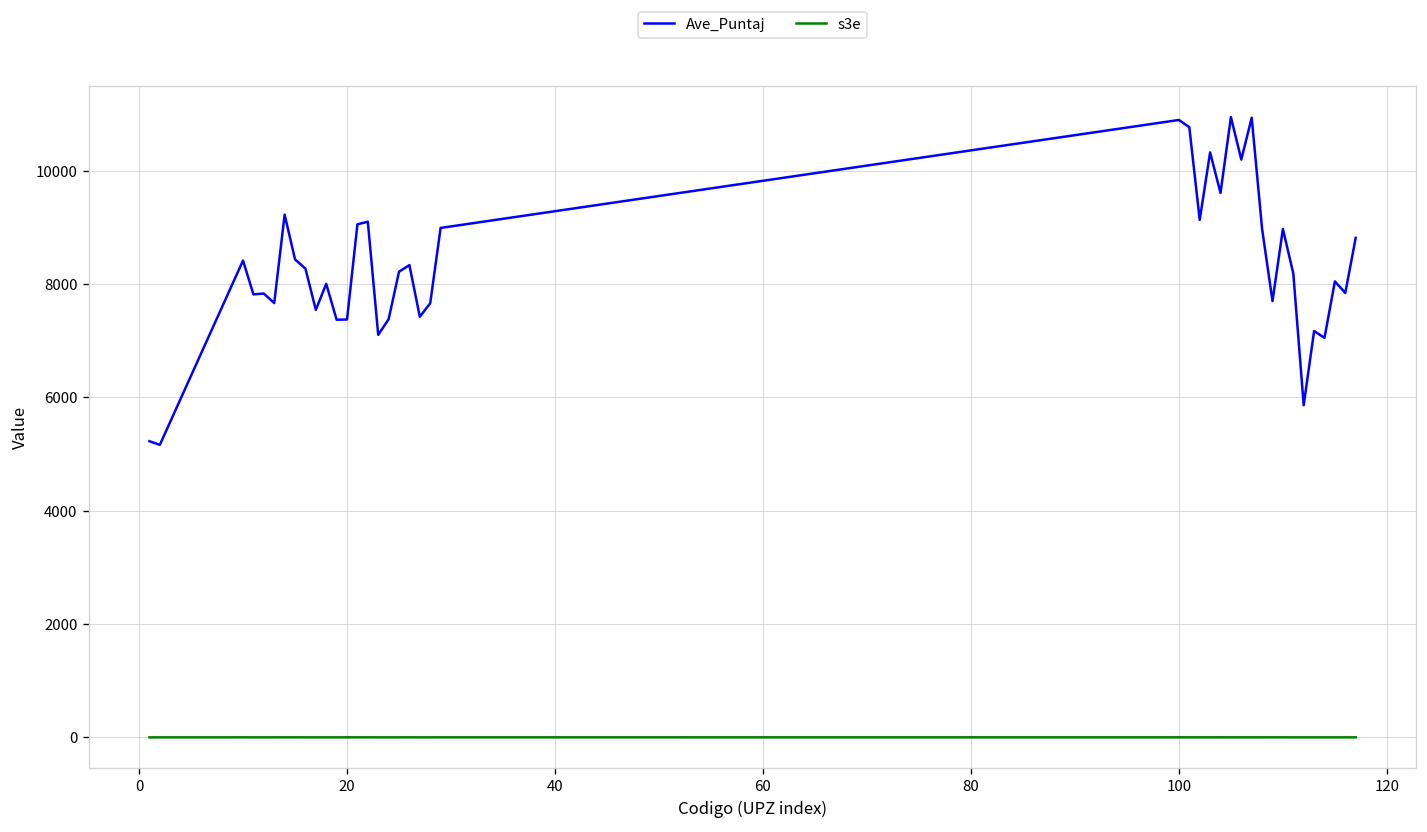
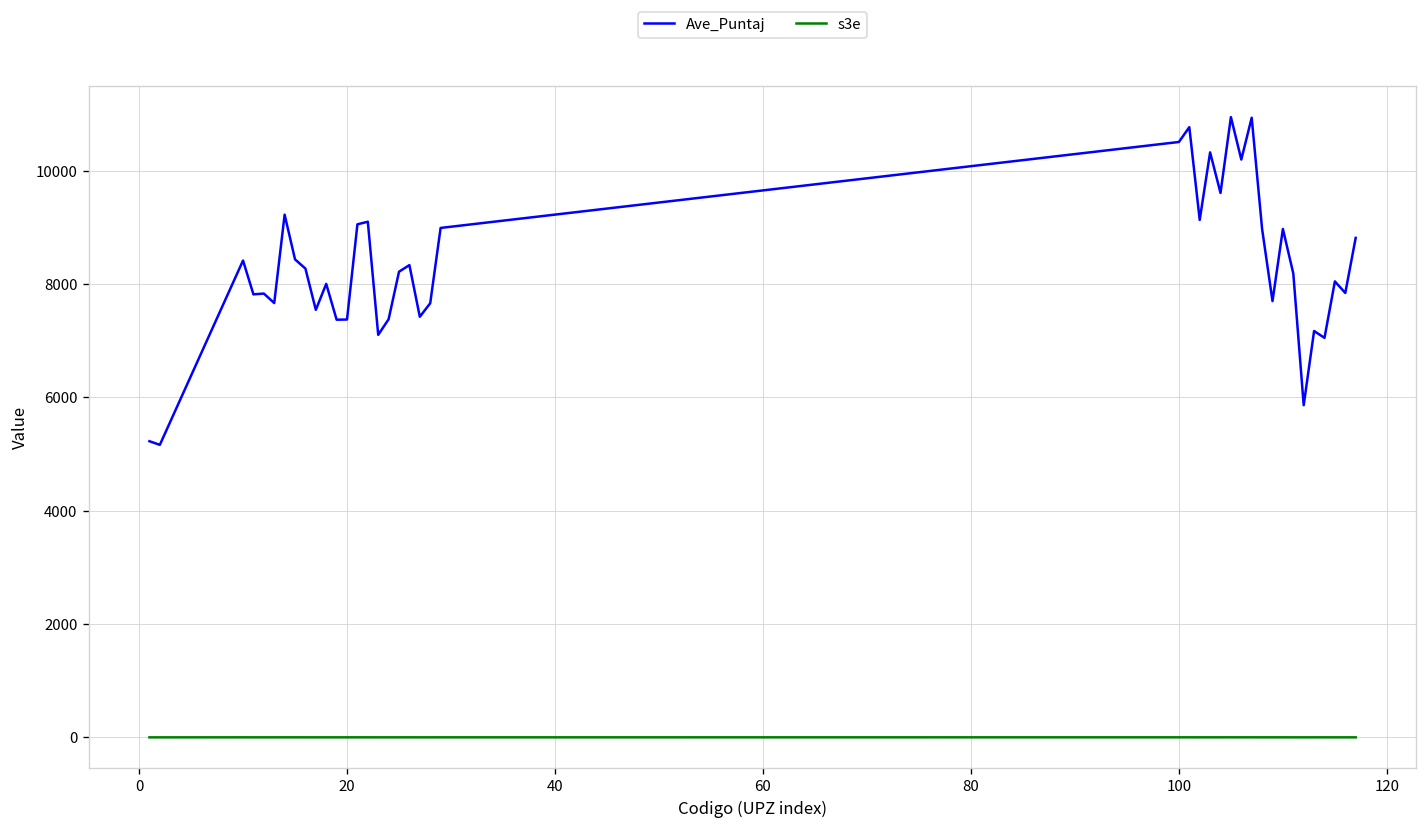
  {
    "Ave_Puntaj": {
      "20": 7400,
-     "100": 10900
+     "100": 10500
    },
    "s3e": {
      "20": 0,
      "100": 0
    }
  }
